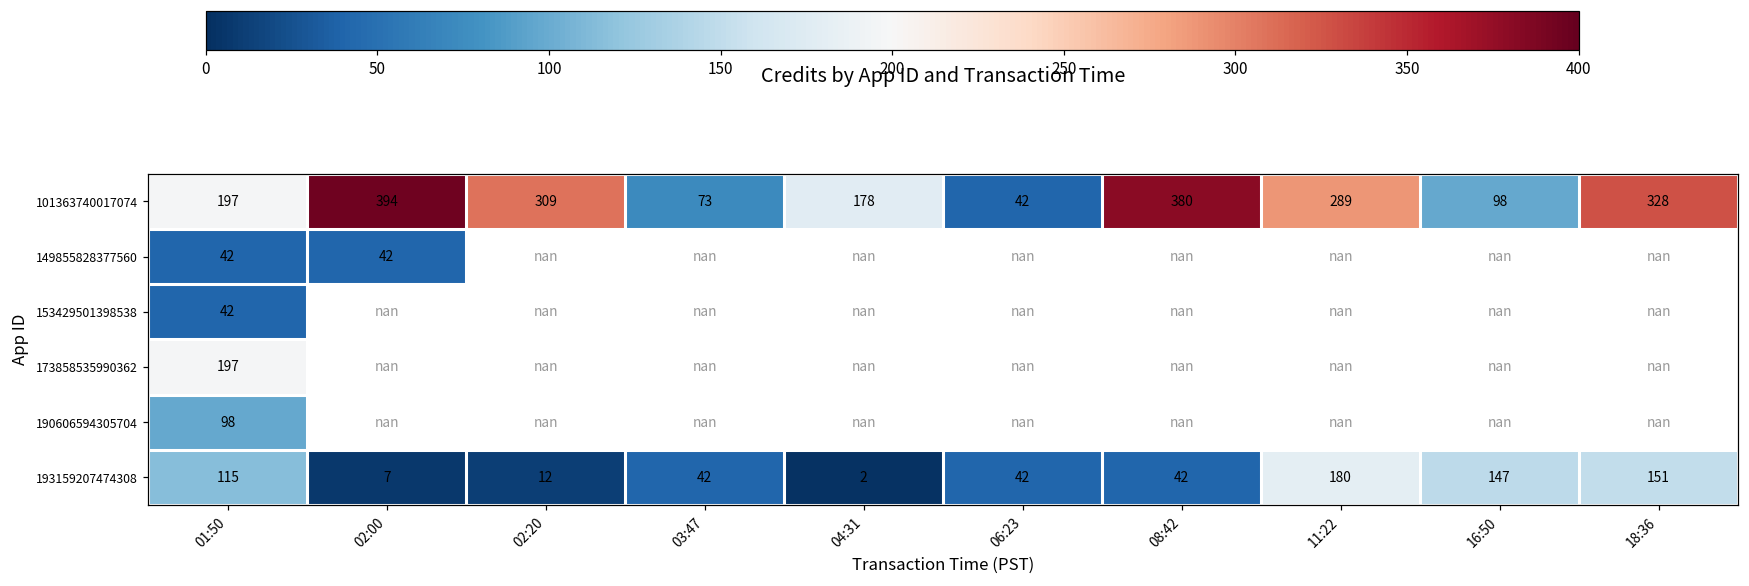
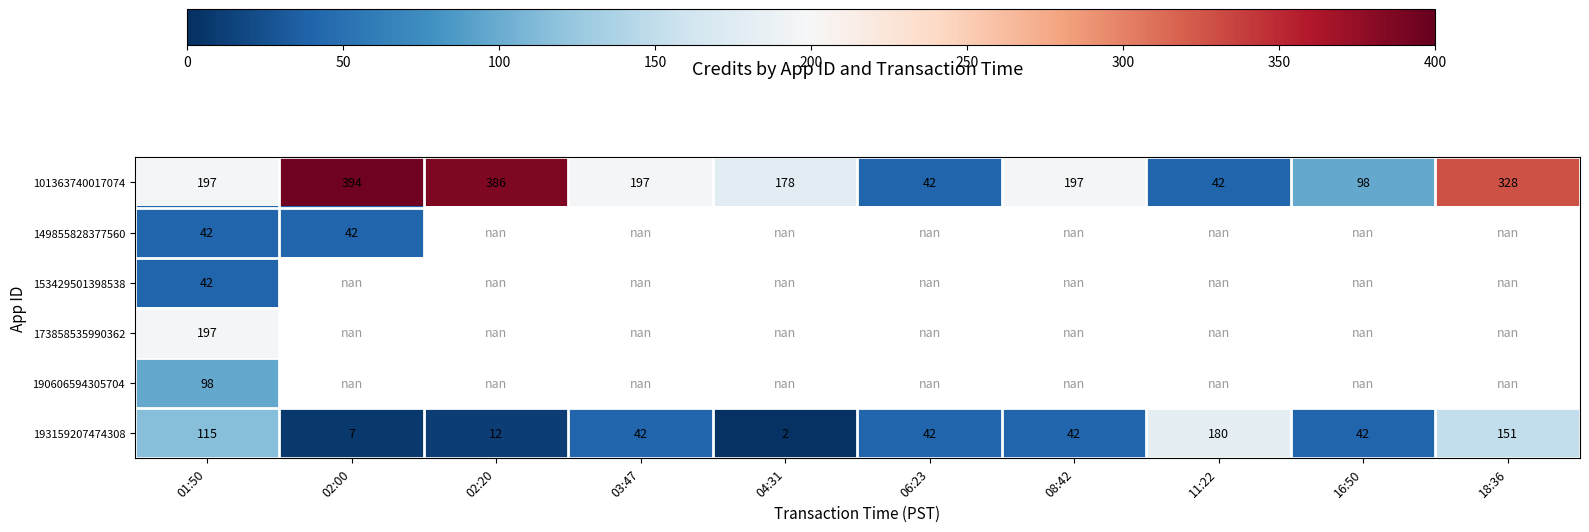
  {
    "101363740017074": {
      "01:50": 197,
      "02:00": 394,
-     "02:20": 309,
-     "03:47": 73,
+     "02:20": 386,
+     "03:47": 197,
      "04:31": 178,
      "06:23": 42,
-     "08:42": 380,
-     "11:22": 289,
+     "08:42": 197,
+     "11:22": 42,
      "16:50": 98,
      "18:36": 328
    },
    "149855828377560": {
      "01:50": 42,
      "02:00": 42
    },
    "153429501398538": {
      "01:50": 42
    },
    "173858535990362": {
      "01:50": 197
    },
    "190606594305704": {
      "01:50": 98
    },
    "193159207474308": {
      "01:50": 115,
      "02:00": 7,
      "02:20": 12,
      "03:47": 42,
      "04:31": 2,
      "06:23": 42,
      "08:42": 42,
      "11:22": 180,
-     "16:50": 147,
+     "16:50": 42,
      "18:36": 151
    }
  }
